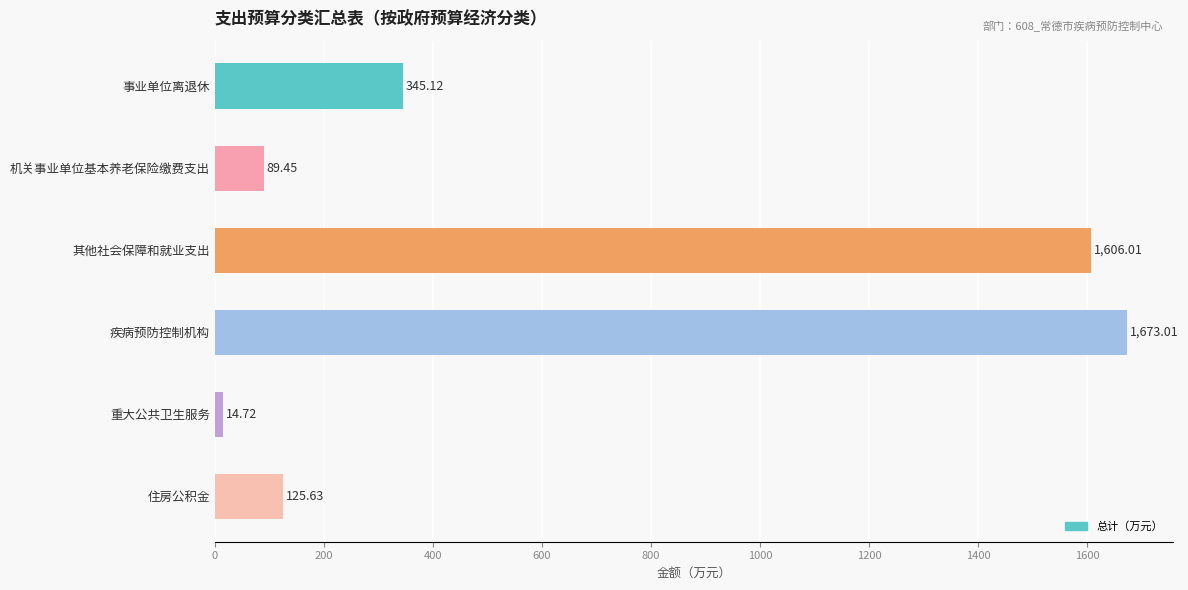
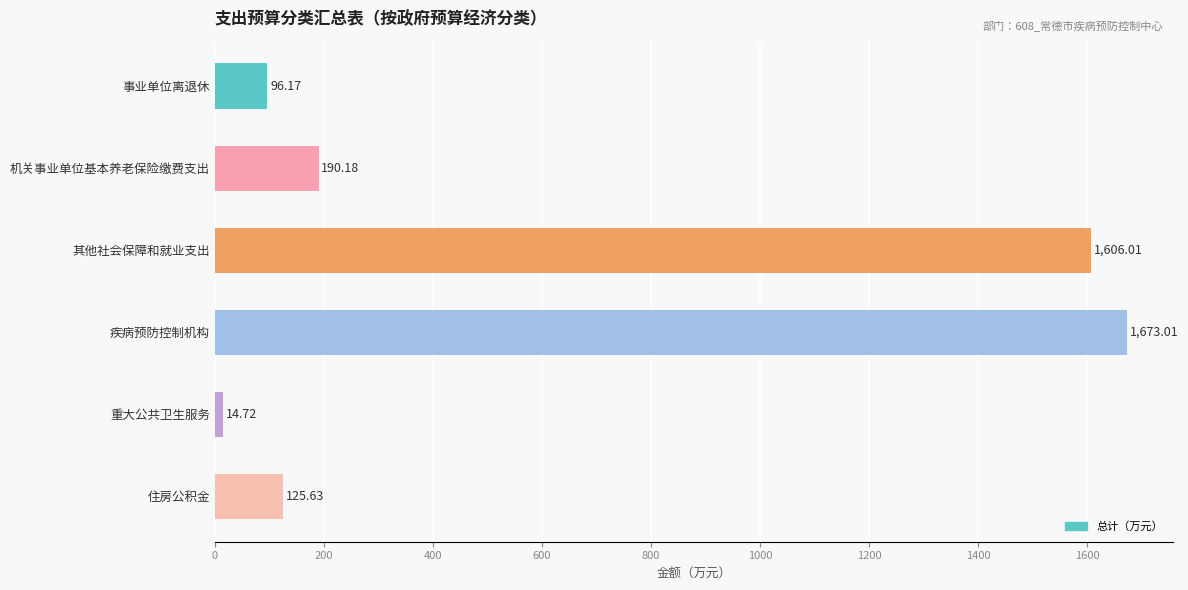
  {
-   "事业单位离退休": "345.12",
-   "机关事业单位基本养老保险缴费支出": "89.45",
+   "事业单位离退休": "96.17",
+   "机关事业单位基本养老保险缴费支出": "190.18",
    "其他社会保障和就业支出": "1,606.01",
    "疾病预防控制机构": "1,673.01",
    "重大公共卫生服务": "14.72",
    "住房公积金": "125.63"
  }
